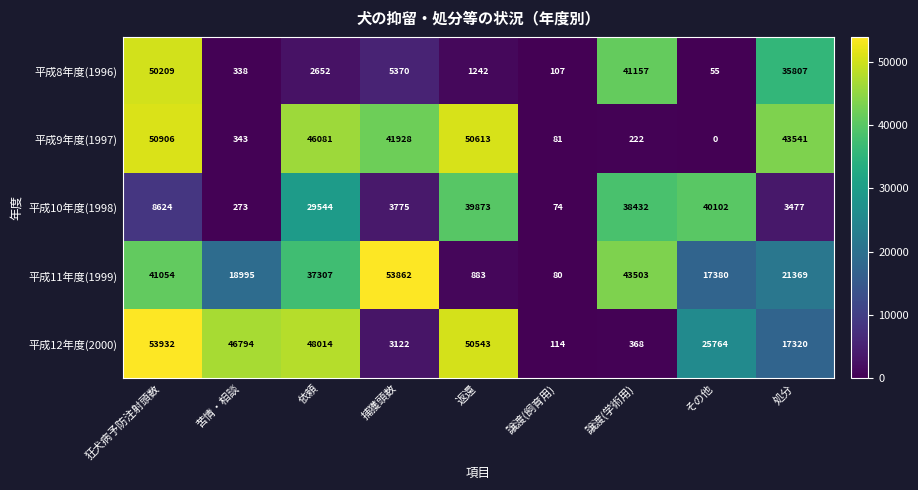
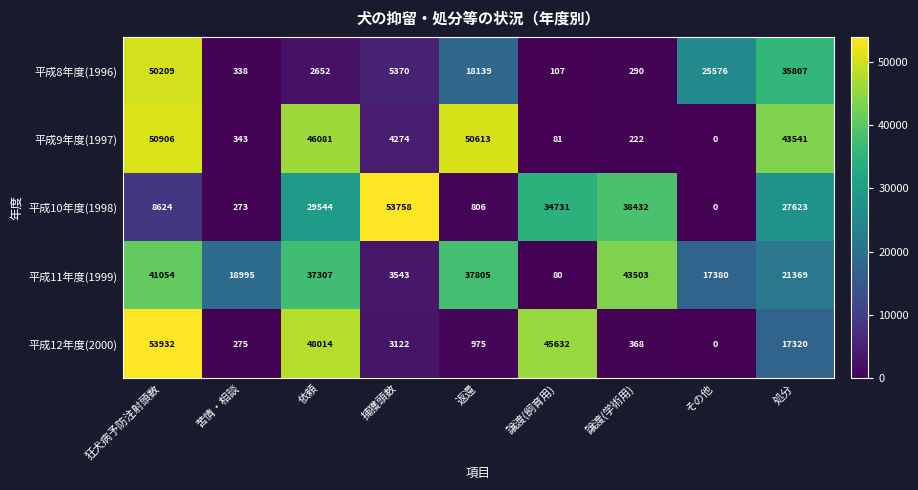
  {
    "平成8年度(1996)": {
      "狂犬病予防注射頭数": 50209,
      "苦情・相談": 338,
      "依頼": 2652,
      "捕獲頭数": 5370,
-     "返還": 1242,
+     "返還": 18139,
      "譲渡(飼育用)": 107,
-     "譲渡(学術用)": 41157,
-     "その他": 55,
+     "譲渡(学術用)": 290,
+     "その他": 25576,
      "処分": 35807
    },
    "平成9年度(1997)": {
      "狂犬病予防注射頭数": 50906,
      "苦情・相談": 343,
      "依頼": 46081,
-     "捕獲頭数": 41928,
+     "捕獲頭数": 4274,
      "返還": 50613,
      "譲渡(飼育用)": 81,
      "譲渡(学術用)": 222,
      "その他": 0,
      "処分": 43541
    },
    "平成10年度(1998)": {
      "狂犬病予防注射頭数": 8624,
      "苦情・相談": 273,
      "依頼": 29544,
-     "捕獲頭数": 3775,
-     "返還": 39873,
-     "譲渡(飼育用)": 74,
+     "捕獲頭数": 53758,
+     "返還": 806,
+     "譲渡(飼育用)": 34731,
      "譲渡(学術用)": 38432,
-     "その他": 40102,
-     "処分": 3477
+     "その他": 0,
+     "処分": 27623
    },
    "平成11年度(1999)": {
      "狂犬病予防注射頭数": 41054,
      "苦情・相談": 18995,
      "依頼": 37307,
-     "捕獲頭数": 53862,
-     "返還": 883,
+     "捕獲頭数": 3543,
+     "返還": 37805,
      "譲渡(飼育用)": 80,
      "譲渡(学術用)": 43503,
      "その他": 17380,
      "処分": 21369
    },
    "平成12年度(2000)": {
      "狂犬病予防注射頭数": 53932,
-     "苦情・相談": 46794,
+     "苦情・相談": 275,
      "依頼": 48014,
      "捕獲頭数": 3122,
-     "返還": 50543,
-     "譲渡(飼育用)": 114,
+     "返還": 975,
+     "譲渡(飼育用)": 45632,
      "譲渡(学術用)": 368,
-     "その他": 25764,
+     "その他": 0,
      "処分": 17320
    }
  }
